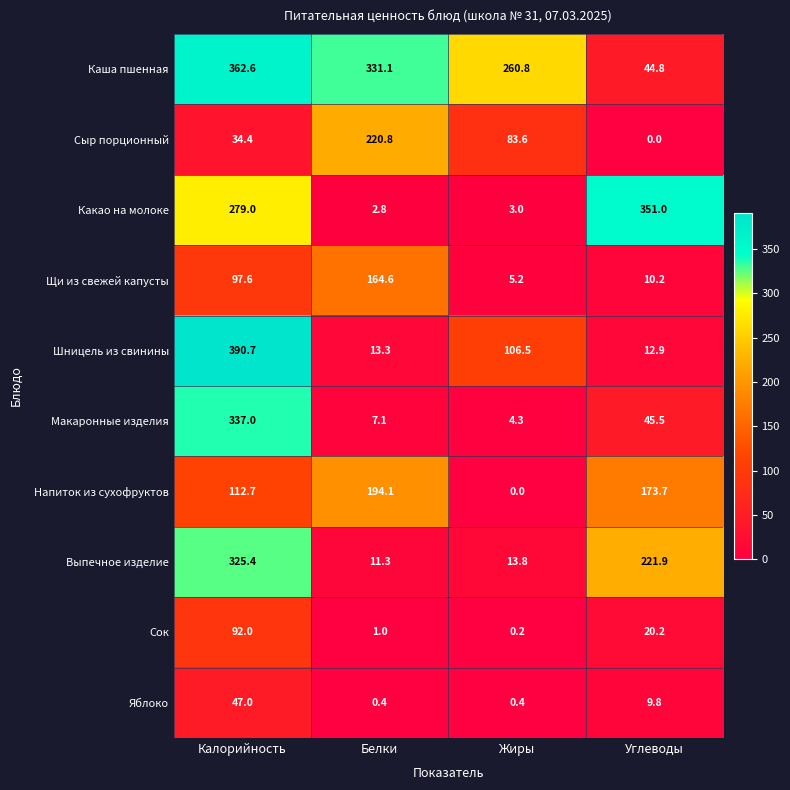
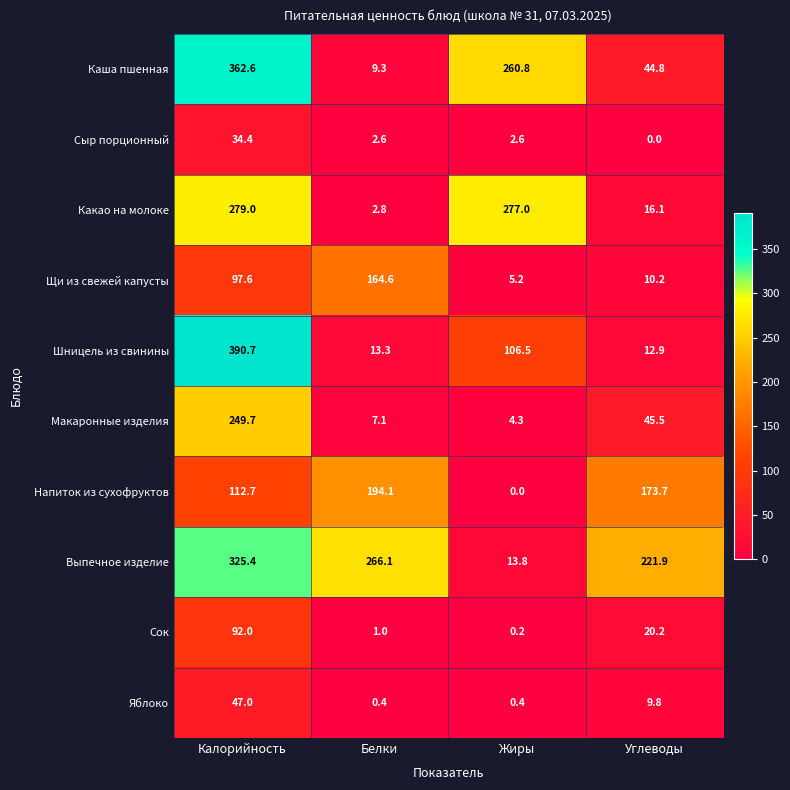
  {
    "Каша пшенная": {
      "Калорийность": 362.6,
-     "Белки": 331.1,
+     "Белки": 9.3,
      "Жиры": 260.8,
      "Углеводы": 44.8
    },
    "Сыр порционный": {
      "Калорийность": 34.4,
-     "Белки": 220.8,
-     "Жиры": 83.6,
+     "Белки": 2.6,
+     "Жиры": 2.6,
      "Углеводы": 0.0
    },
    "Какао на молоке": {
      "Калорийность": 279.0,
      "Белки": 2.8,
-     "Жиры": 3.0,
-     "Углеводы": 351.0
+     "Жиры": 277.0,
+     "Углеводы": 16.1
    },
    "Щи из свежей капусты": {
      "Калорийность": 97.6,
      "Белки": 164.6,
      "Жиры": 5.2,
      "Углеводы": 10.2
    },
    "Шницель из свинины": {
      "Калорийность": 390.7,
      "Белки": 13.3,
      "Жиры": 106.5,
      "Углеводы": 12.9
    },
    "Макаронные изделия": {
-     "Калорийность": 337.0,
+     "Калорийность": 249.7,
      "Белки": 7.1,
      "Жиры": 4.3,
      "Углеводы": 45.5
    },
    "Напиток из сухофруктов": {
      "Калорийность": 112.7,
      "Белки": 194.1,
      "Жиры": 0.0,
      "Углеводы": 173.7
    },
    "Выпечное изделие": {
      "Калорийность": 325.4,
-     "Белки": 11.3,
+     "Белки": 266.1,
      "Жиры": 13.8,
      "Углеводы": 221.9
    },
    "Сок": {
      "Калорийность": 92.0,
      "Белки": 1.0,
      "Жиры": 0.2,
      "Углеводы": 20.2
    },
    "Яблоко": {
      "Калорийность": 47.0,
      "Белки": 0.4,
      "Жиры": 0.4,
      "Углеводы": 9.8
    }
  }
